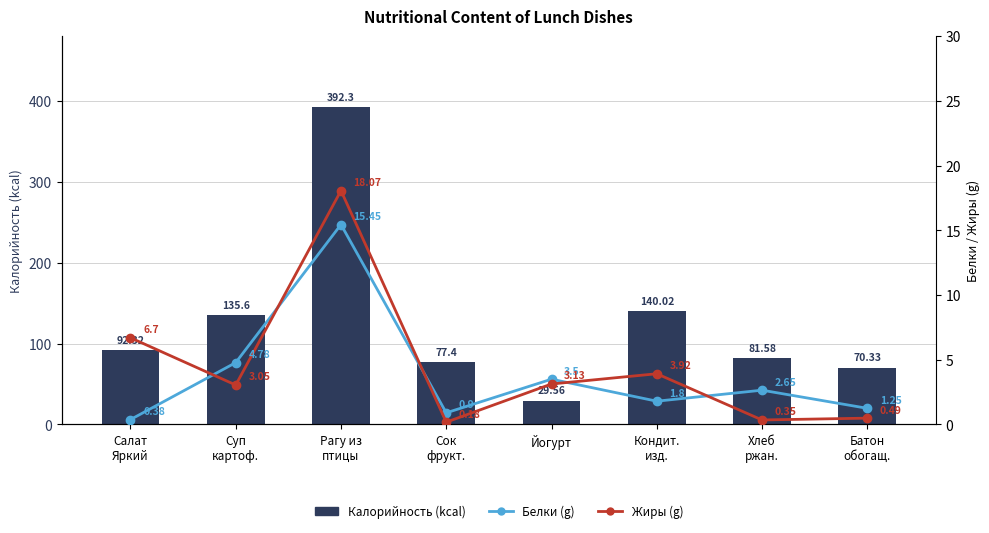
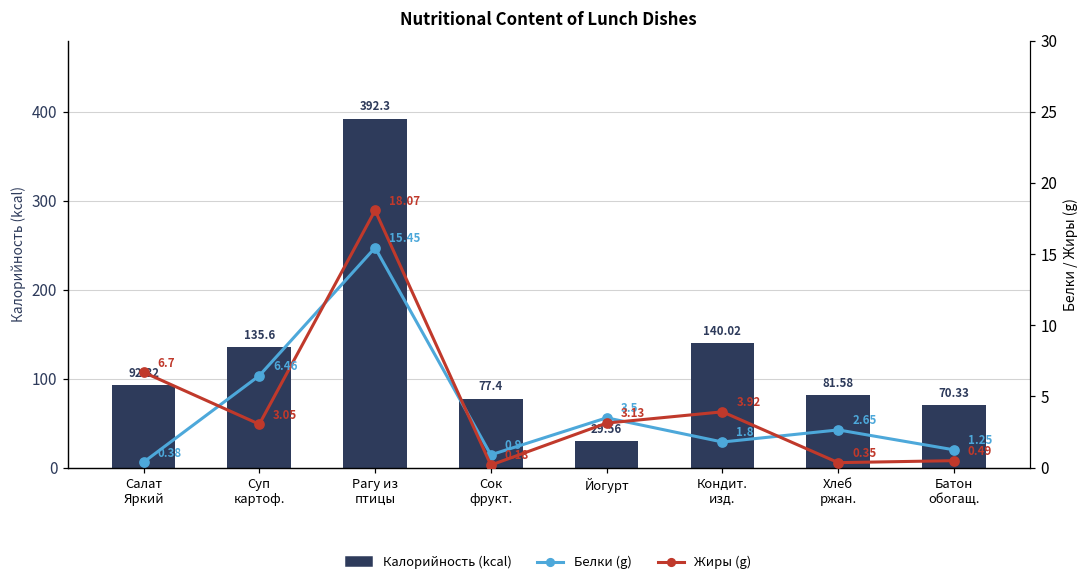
  {
    "Калорийность (kcal)": {
      "Суп картоф.": 135.6,
      "Рагу из птицы": 392.3,
      "Сок фрукт.": 77.4,
      "Кондит. изд.": 140.02,
      "Хлеб ржан.": 81.58,
      "Батон обогащ.": 70.33
    },
    "Белки (g)": {
      "Салат Яркий": 0.38,
-     "Суп картоф.": 4.78,
+     "Суп картоф.": 6.46,
      "Рагу из птицы": 15.45,
      "Сок фрукт.": 0.9,
      "Кондит. изд.": 1.8,
      "Хлеб ржан.": 2.65,
      "Батон обогащ.": 1.25
    },
    "Жиры (g)": {
      "Салат Яркий": 6.7,
      "Суп картоф.": 3.05,
      "Рагу из птицы": 18.07,
      "Сок фрукт.": 0.18,
      "Кондит. изд.": 3.92,
      "Хлеб ржан.": 0.35,
      "Батон обогащ.": 0.49
    }
  }
